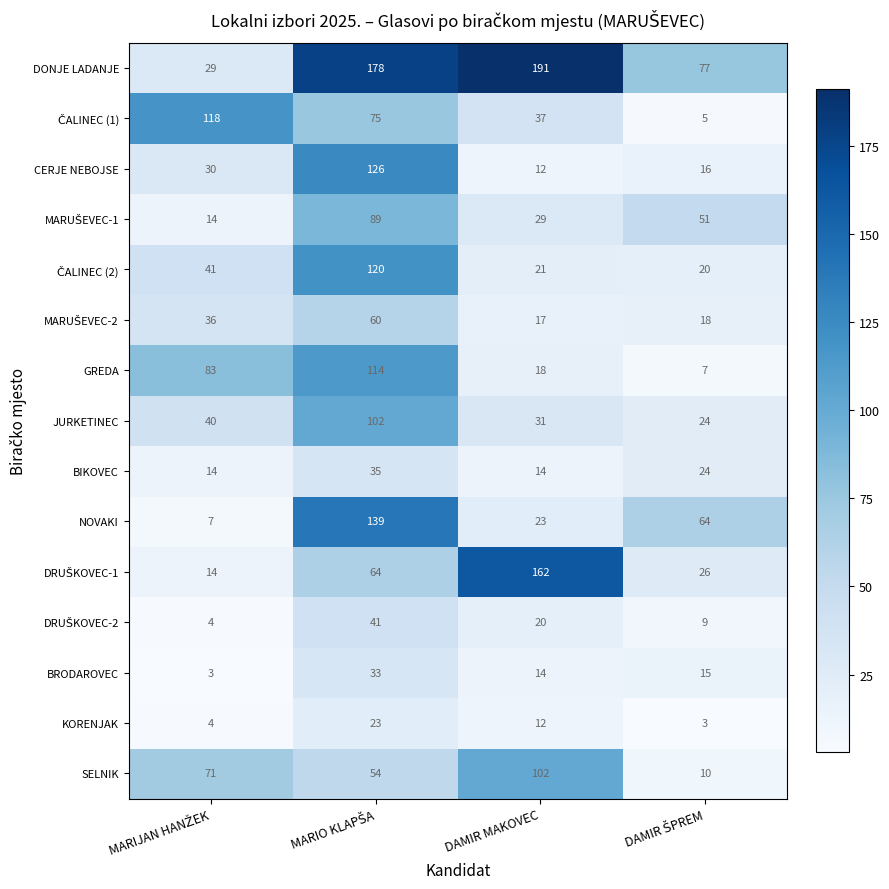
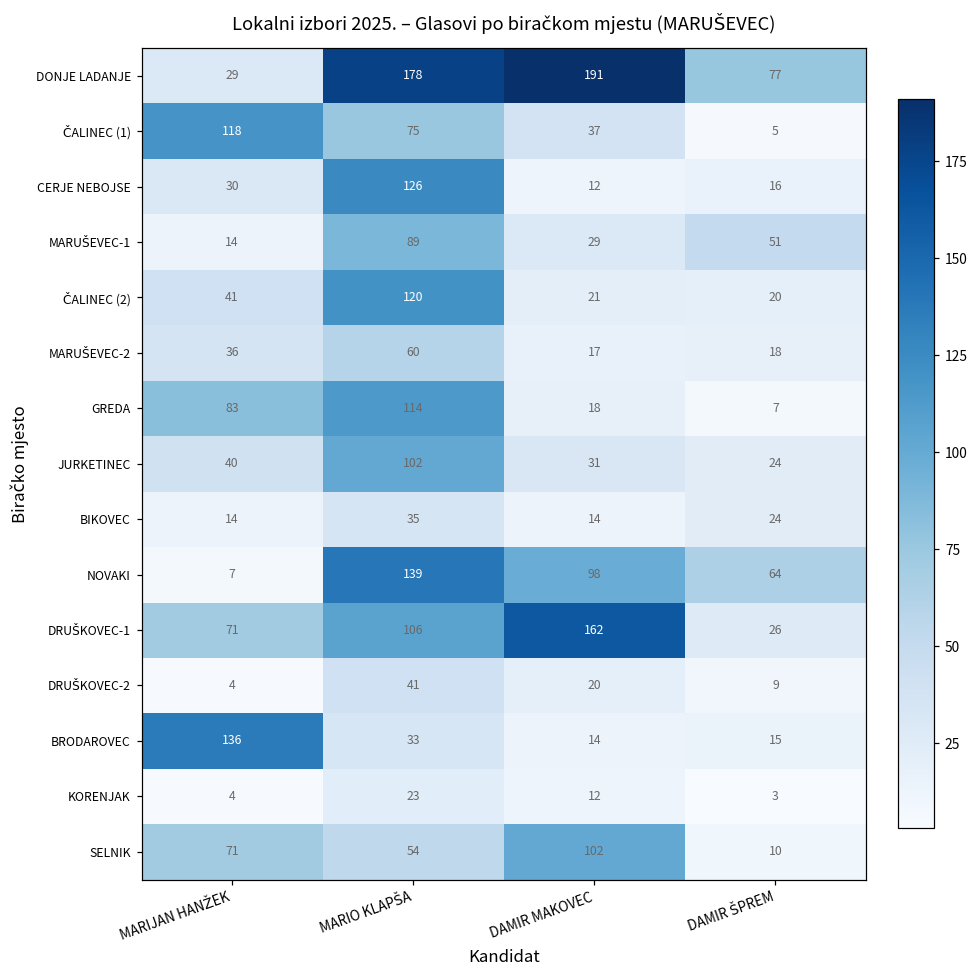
  {
    "DONJE LADANJE": {
      "MARIJAN HANŽEK": 29,
      "MARIO KLAPŠA": 178,
      "DAMIR MAKOVEC": 191,
      "DAMIR ŠPREM": 77
    },
    "ČALINEC (1)": {
      "MARIJAN HANŽEK": 118,
      "MARIO KLAPŠA": 75,
      "DAMIR MAKOVEC": 37,
      "DAMIR ŠPREM": 5
    },
    "CERJE NEBOJSE": {
      "MARIJAN HANŽEK": 30,
      "MARIO KLAPŠA": 126,
      "DAMIR MAKOVEC": 12,
      "DAMIR ŠPREM": 16
    },
    "MARUŠEVEC-1": {
      "MARIJAN HANŽEK": 14,
      "MARIO KLAPŠA": 89,
      "DAMIR MAKOVEC": 29,
      "DAMIR ŠPREM": 51
    },
    "ČALINEC (2)": {
      "MARIJAN HANŽEK": 41,
      "MARIO KLAPŠA": 120,
      "DAMIR MAKOVEC": 21,
      "DAMIR ŠPREM": 20
    },
    "MARUŠEVEC-2": {
      "MARIJAN HANŽEK": 36,
      "MARIO KLAPŠA": 60,
      "DAMIR MAKOVEC": 17,
      "DAMIR ŠPREM": 18
    },
    "GREDA": {
      "MARIJAN HANŽEK": 83,
      "MARIO KLAPŠA": 114,
      "DAMIR MAKOVEC": 18,
      "DAMIR ŠPREM": 7
    },
    "JURKETINEC": {
      "MARIJAN HANŽEK": 40,
      "MARIO KLAPŠA": 102,
      "DAMIR MAKOVEC": 31,
      "DAMIR ŠPREM": 24
    },
    "BIKOVEC": {
      "MARIJAN HANŽEK": 14,
      "MARIO KLAPŠA": 35,
      "DAMIR MAKOVEC": 14,
      "DAMIR ŠPREM": 24
    },
    "NOVAKI": {
      "MARIJAN HANŽEK": 7,
      "MARIO KLAPŠA": 139,
-     "DAMIR MAKOVEC": 23,
+     "DAMIR MAKOVEC": 98,
      "DAMIR ŠPREM": 64
    },
    "DRUŠKOVEC-1": {
-     "MARIJAN HANŽEK": 14,
-     "MARIO KLAPŠA": 64,
+     "MARIJAN HANŽEK": 71,
+     "MARIO KLAPŠA": 106,
      "DAMIR MAKOVEC": 162,
      "DAMIR ŠPREM": 26
    },
    "DRUŠKOVEC-2": {
      "MARIJAN HANŽEK": 4,
      "MARIO KLAPŠA": 41,
      "DAMIR MAKOVEC": 20,
      "DAMIR ŠPREM": 9
    },
    "BRODAROVEC": {
-     "MARIJAN HANŽEK": 3,
+     "MARIJAN HANŽEK": 136,
      "MARIO KLAPŠA": 33,
      "DAMIR MAKOVEC": 14,
      "DAMIR ŠPREM": 15
    },
    "KORENJAK": {
      "MARIJAN HANŽEK": 4,
      "MARIO KLAPŠA": 23,
      "DAMIR MAKOVEC": 12,
      "DAMIR ŠPREM": 3
    },
    "SELNIK": {
      "MARIJAN HANŽEK": 71,
      "MARIO KLAPŠA": 54,
      "DAMIR MAKOVEC": 102,
      "DAMIR ŠPREM": 10
    }
  }
